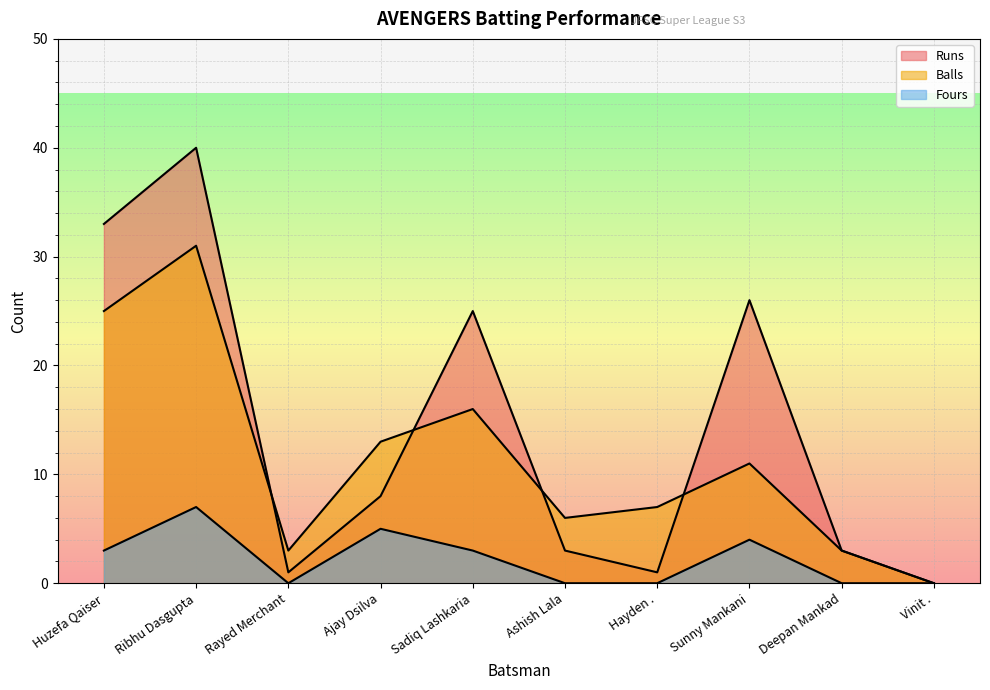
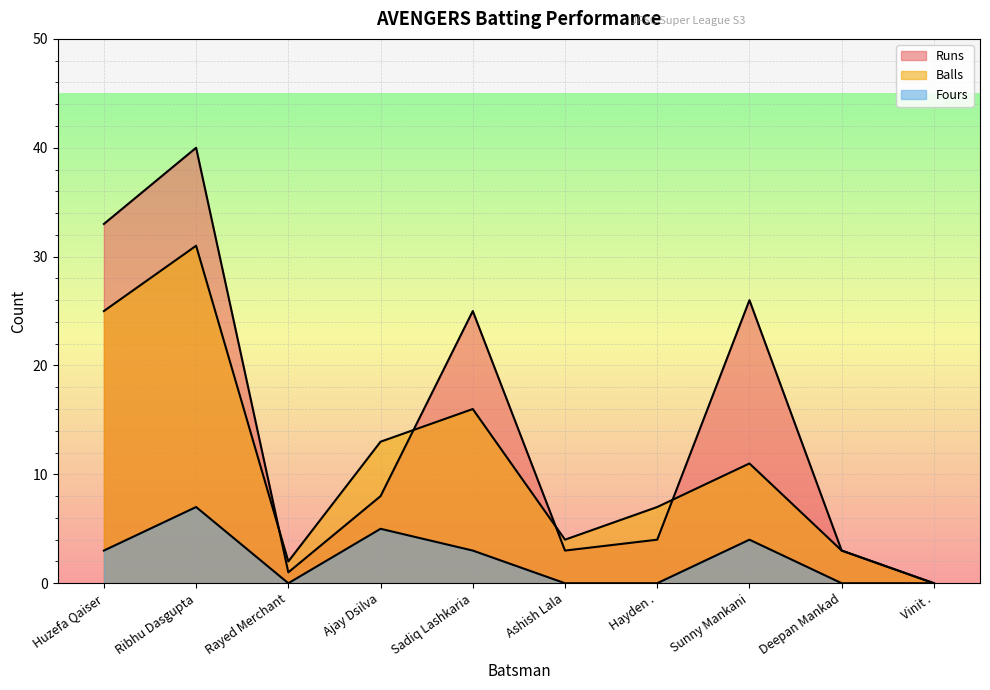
  {
    "Runs": {
      "Huzefa Qaiser": 33,
      "Ribhu Dasgupta": 40,
      "Rayed Merchant": 1,
      "Ajay Dsilva": 8,
      "Sadiq Lashkaria": 25,
      "Ashish Lala": 3,
-     "Hayden .": 1,
+     "Hayden .": 4,
      "Sunny Mankani": 26
    },
    "Balls": {
      "Huzefa Qaiser": 25,
      "Ribhu Dasgupta": 31,
-     "Rayed Merchant": 3,
+     "Rayed Merchant": 2,
      "Ajay Dsilva": 13,
      "Sadiq Lashkaria": 16,
-     "Ashish Lala": 6,
+     "Ashish Lala": 4,
      "Hayden .": 7,
      "Sunny Mankani": 11
    },
    "Fours": {
      "Huzefa Qaiser": 3,
      "Ribhu Dasgupta": 7,
      "Rayed Merchant": 0,
      "Ajay Dsilva": 5,
      "Sadiq Lashkaria": 3,
      "Ashish Lala": 0,
      "Hayden .": 0,
      "Sunny Mankani": 4,
      "Deepan Mankad": 0
    }
  }
